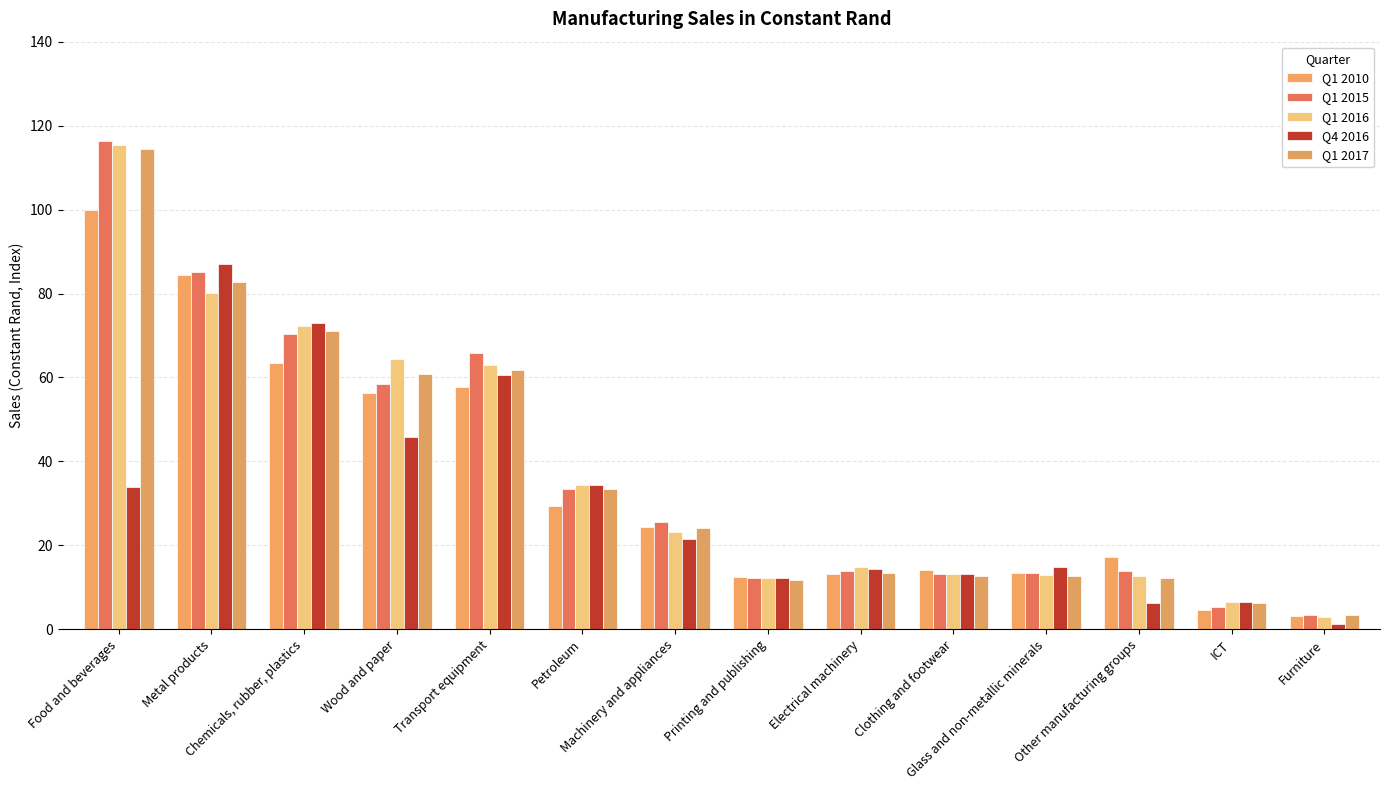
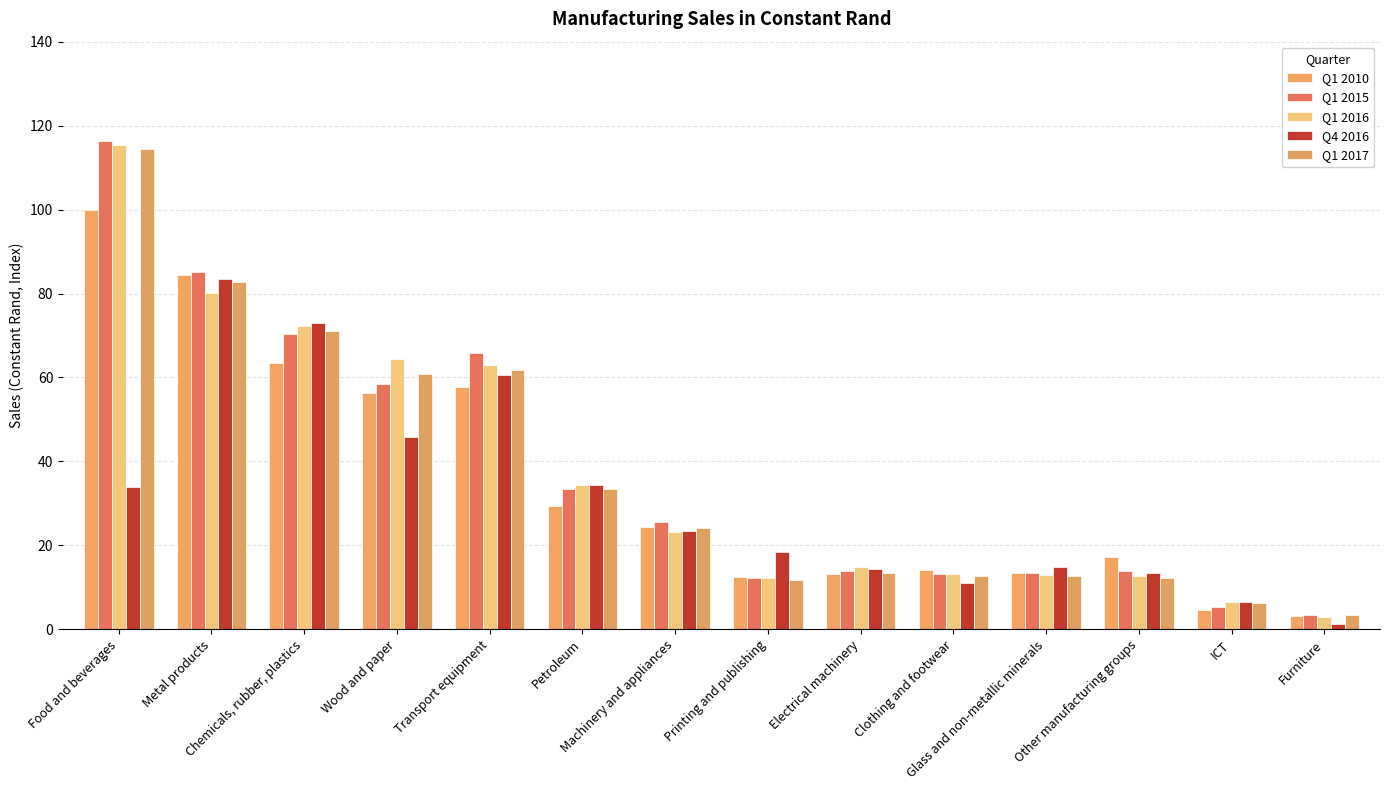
  {
    "Q4 2016": {
      "Food and beverages": 34,
-     "Metal products": 87,
+     "Metal products": 84,
      "Chemicals, rubber, plastics": 73,
      "Wood and paper": 46,
      "Transport equipment": 61,
      "Petroleum": 34,
-     "Machinery and appliances": 21,
-     "Printing and publishing": 12,
+     "Machinery and appliances": 23,
+     "Printing and publishing": 18,
      "Electrical machinery": 14,
-     "Clothing and footwear": 13,
+     "Clothing and footwear": 11,
      "Glass and non-metallic minerals": 15,
-     "Other manufacturing groups": 6,
+     "Other manufacturing groups": 14,
      "ICT": 7,
      "Furniture": 1
    }
  }
